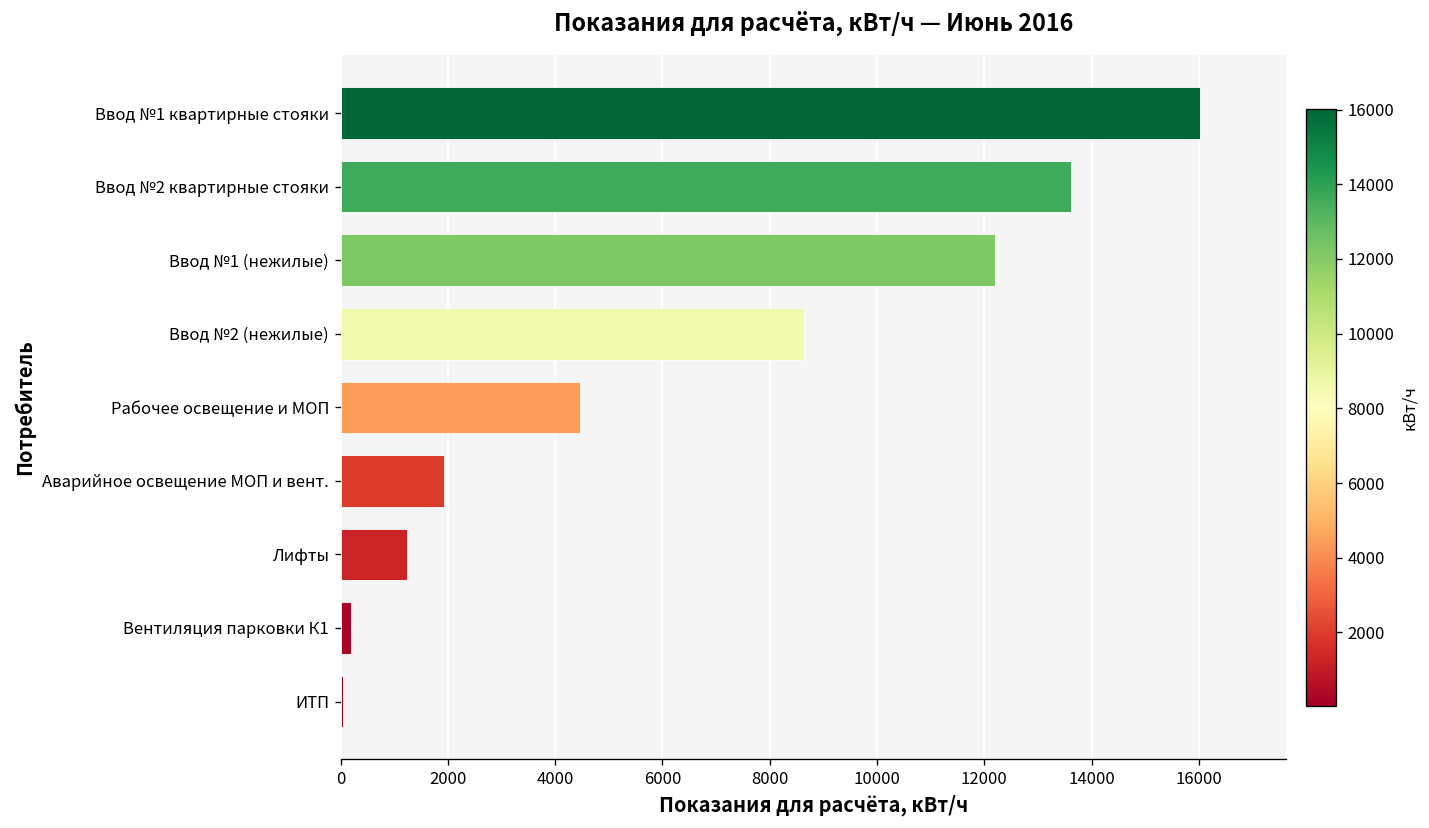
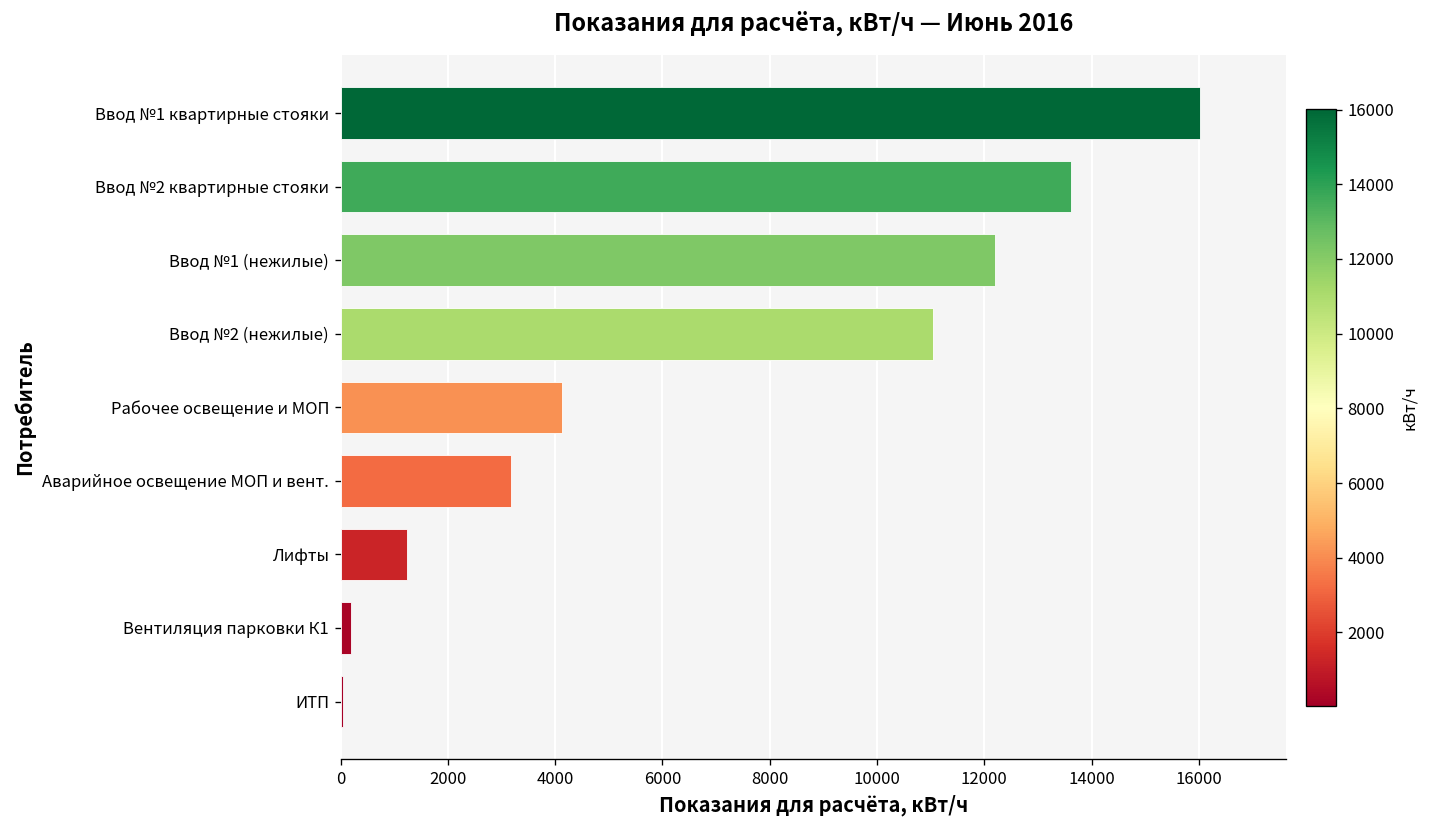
  {
    "Ввод №1 квартирные стояки": 16000,
    "Ввод №2 квартирные стояки": 13600,
    "Ввод №1 (нежилые)": 12200,
-   "Ввод №2 (нежилые)": 8600,
-   "Рабочее освещение и МОП": 4500,
-   "Аварийное освещение МОП и вент.": 1900,
+   "Ввод №2 (нежилые)": 11000,
+   "Рабочее освещение и МОП": 4100,
+   "Аварийное освещение МОП и вент.": 3200,
    "Лифты": 1200,
    "Вентиляция парковки К1": 200
  }
